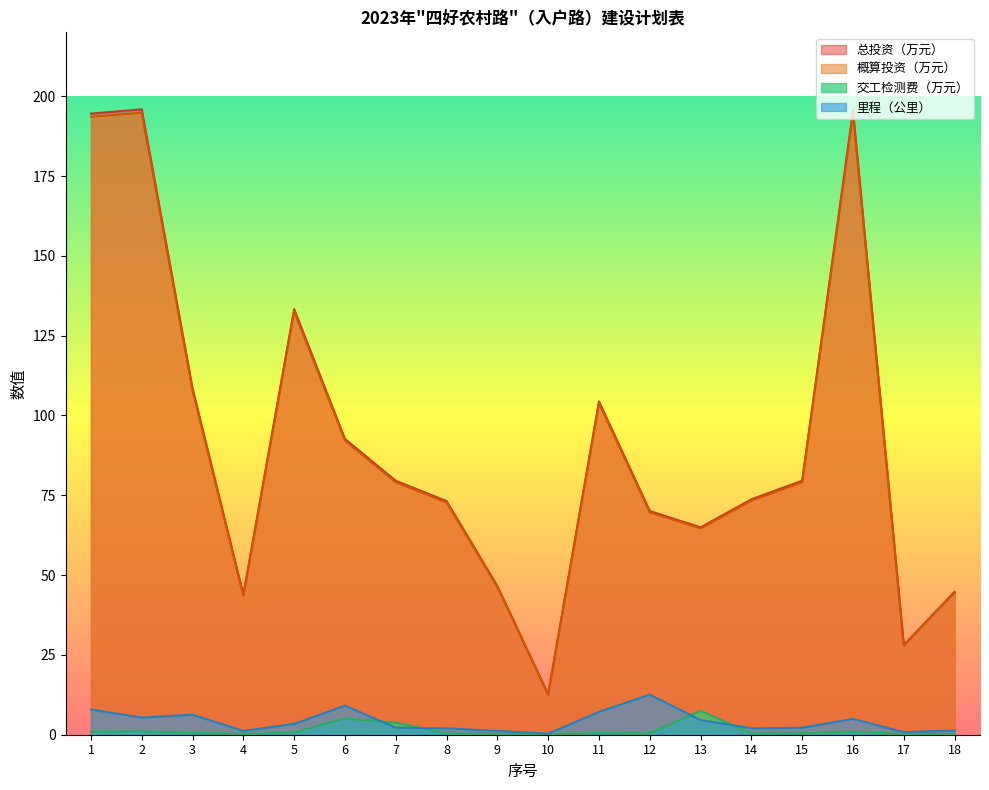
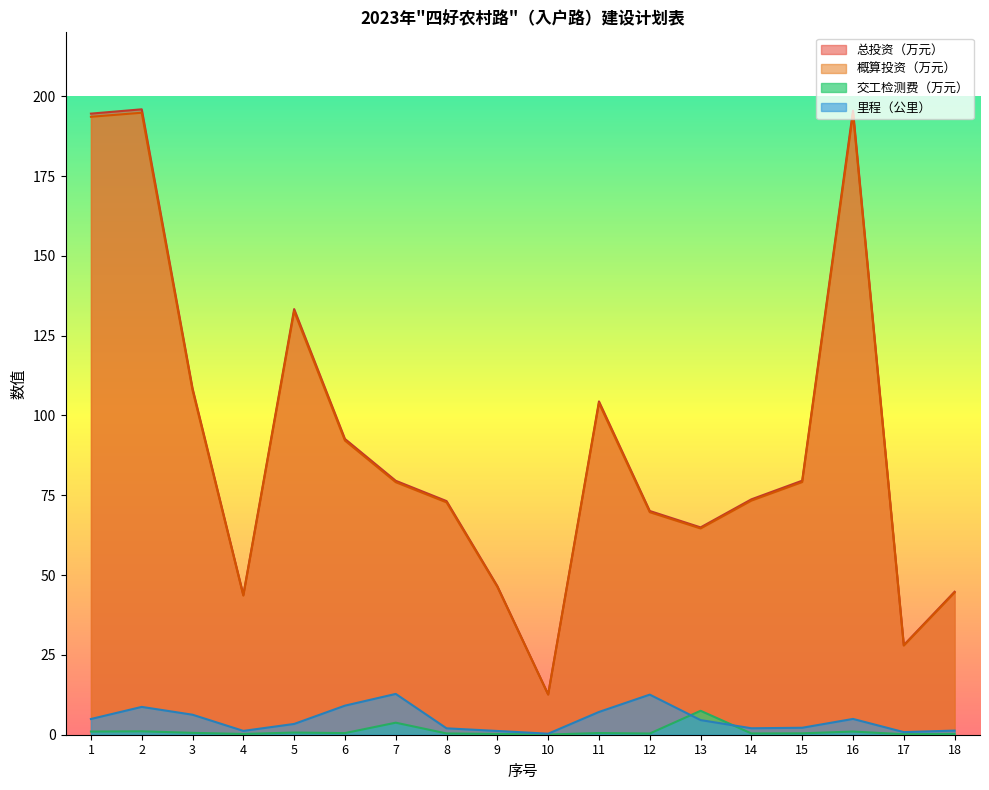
  {
    "交工检测费（万元）": {
      "1": 1,
      "2": 1,
      "3": 1,
      "4": 0,
      "5": 1,
-     "6": 5,
+     "6": 1,
      "7": 4,
      "8": 0,
      "9": 0,
      "11": 1,
      "12": 0,
      "13": 8,
      "14": 0,
      "15": 0,
      "16": 1,
      "18": 0
    },
    "里程（公里）": {
-     "1": 8,
-     "2": 5,
+     "1": 5,
+     "2": 9,
      "3": 6,
      "4": 1,
      "5": 3,
      "6": 9,
-     "7": 2,
+     "7": 13,
      "8": 2,
      "9": 1,
      "11": 7,
      "12": 13,
      "13": 5,
      "14": 2,
      "15": 2,
      "16": 5,
      "18": 1
    }
  }
